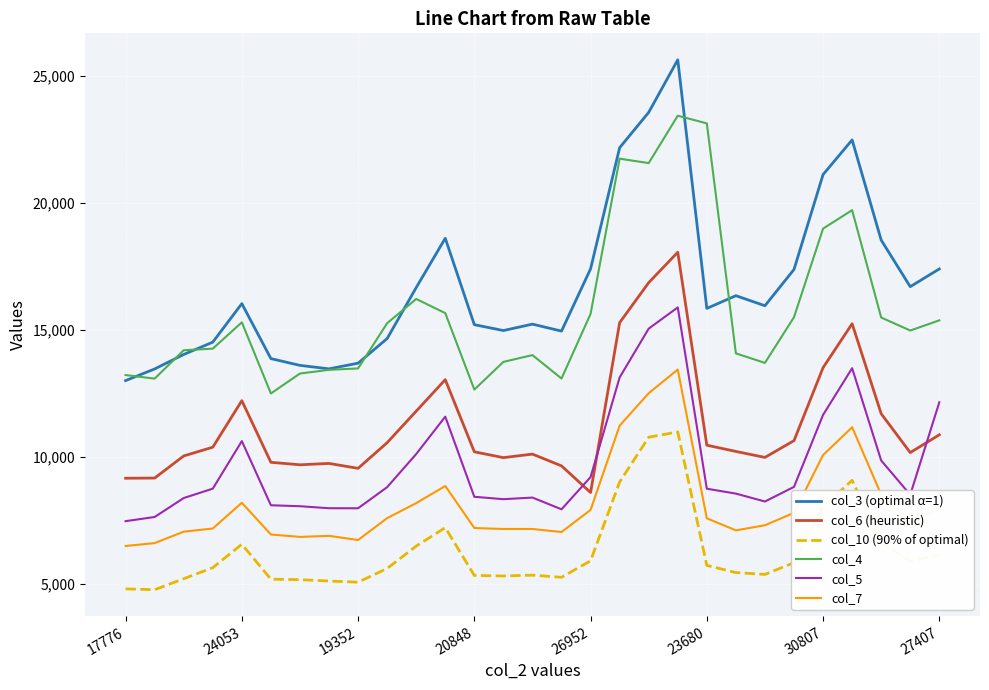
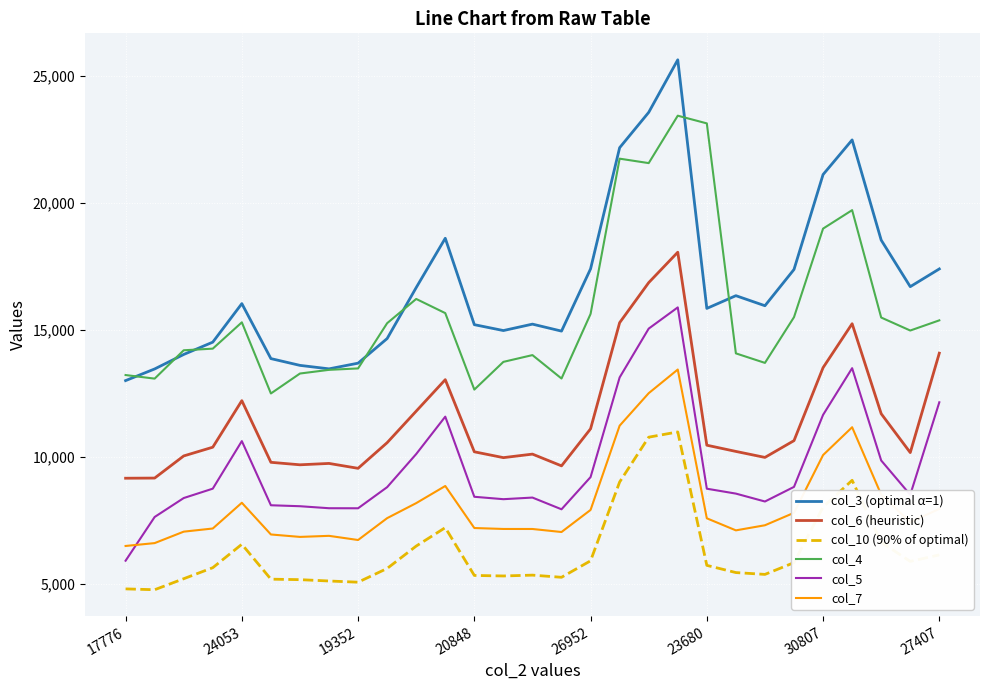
  {
    "col_3 (optimal α=1)": {
      "17776": "13,000",
      "24053": "16,000",
      "19352": "13,700",
      "20848": "15,200",
      "26952": "17,400",
      "23680": "15,800",
      "30807": "21,100",
      "27407": "17,400"
    },
    "col_6 (heuristic)": {
      "17776": "9,200",
      "24053": "12,200",
      "19352": "9,500",
      "20848": "10,200",
-     "26952": "8,600",
+     "26952": "11,100",
      "23680": "10,500",
      "30807": "13,500",
-     "27407": "10,900"
+     "27407": "14,100"
    },
    "col_4": {
      "17776": "13,200",
      "24053": "15,300",
      "19352": "13,500",
      "20848": "12,600",
      "26952": "15,600",
      "23680": "23,100",
      "30807": "19,000",
      "27407": "15,400"
    },
    "col_5": {
-     "17776": "7,500",
+     "17776": "5,900",
      "24053": "10,600",
      "19352": "8,000",
      "20848": "8,400",
      "26952": "9,200",
      "23680": "8,700",
      "30807": "11,600",
      "27407": "12,100"
    }
  }
